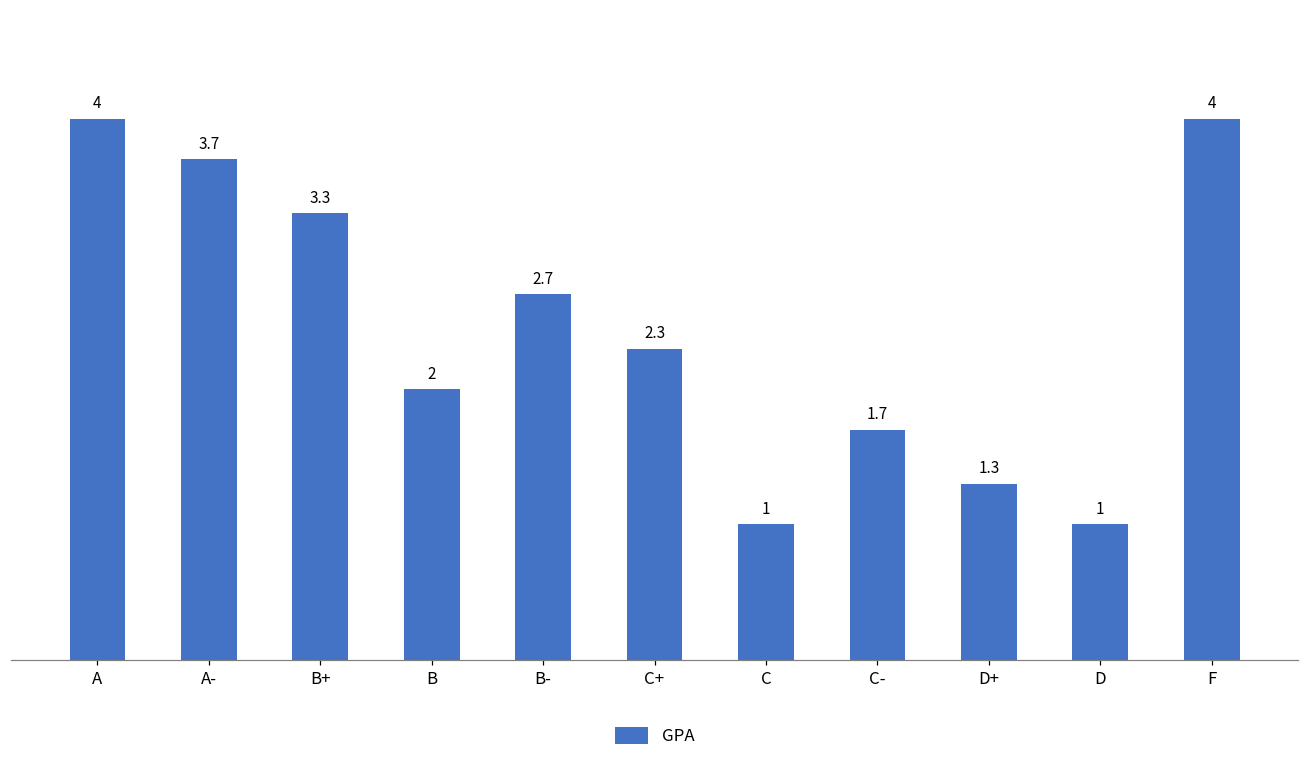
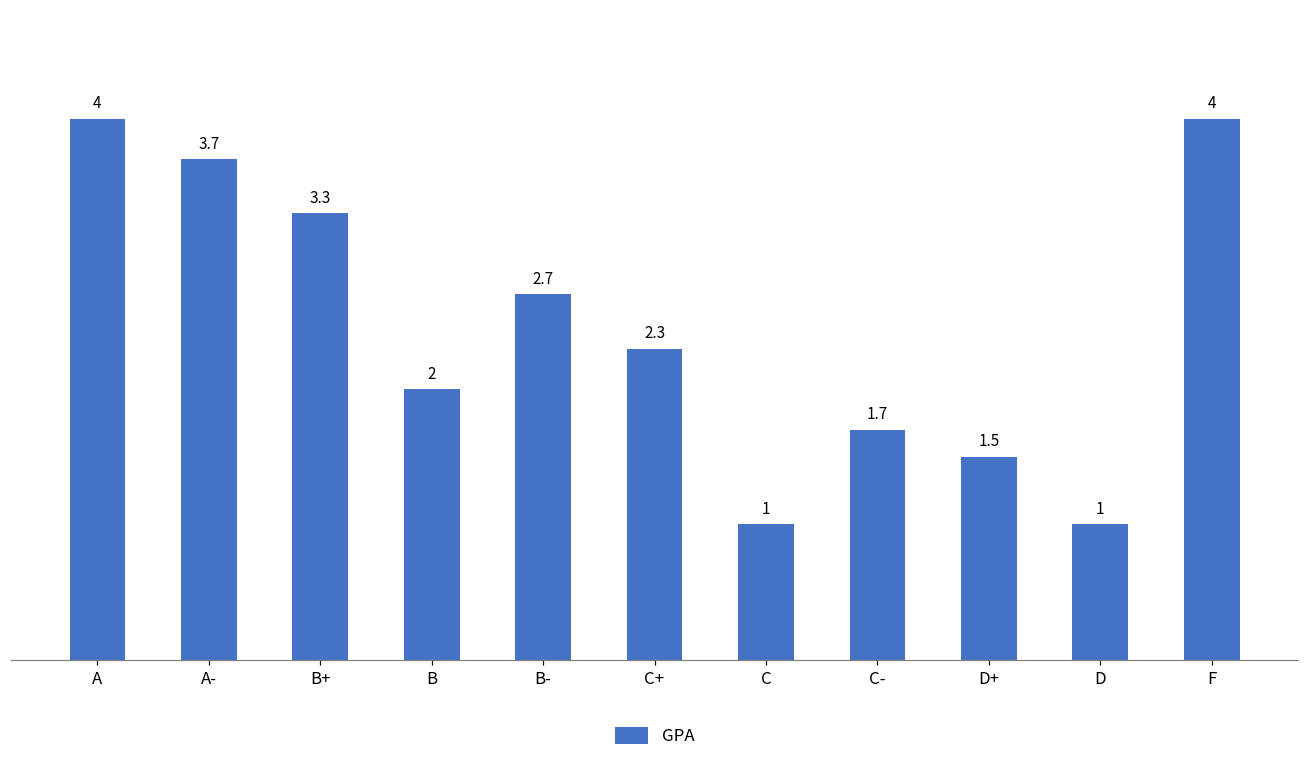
  {
    "A": 4,
    "A-": 3.7,
    "B+": 3.3,
    "B": 2,
    "B-": 2.7,
    "C+": 2.3,
    "C": 1,
    "C-": 1.7,
-   "D+": 1.3,
+   "D+": 1.5,
    "D": 1,
    "F": 4
  }
